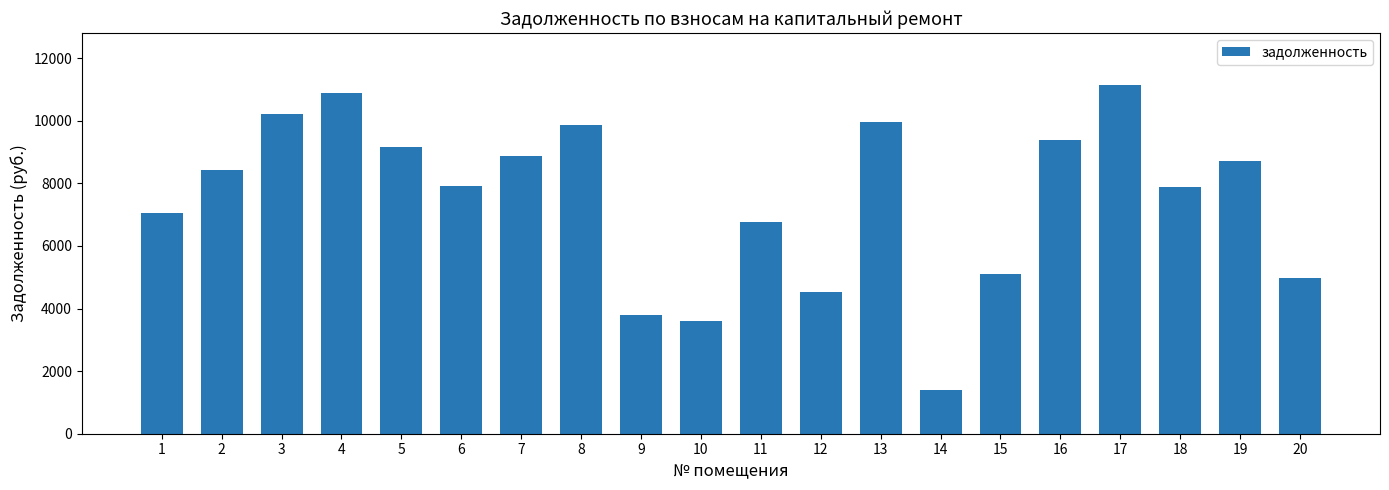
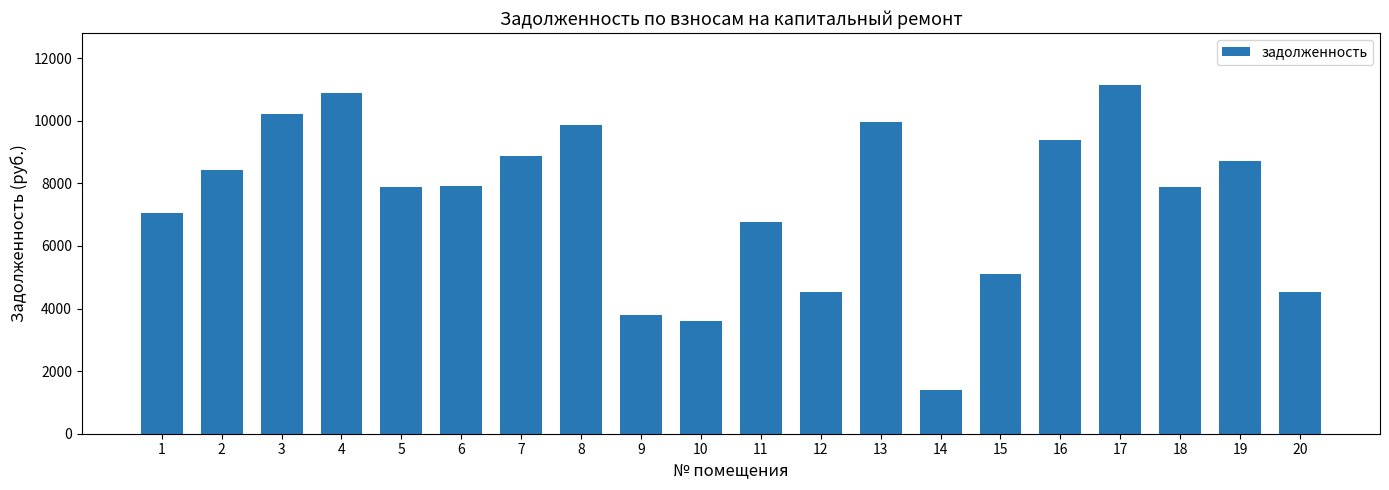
  {
    "1": 7100,
    "2": 8400,
    "3": 10200,
    "4": 10900,
-   "5": 9200,
+   "5": 7900,
    "6": 7900,
    "7": 8900,
    "8": 9900,
    "9": 3800,
    "10": 3600,
    "11": 6800,
    "12": 4500,
    "13": 10000,
    "14": 1400,
    "15": 5100,
    "16": 9400,
    "17": 11100,
    "18": 7900,
    "19": 8700,
-   "20": 5000
+   "20": 4500
  }
